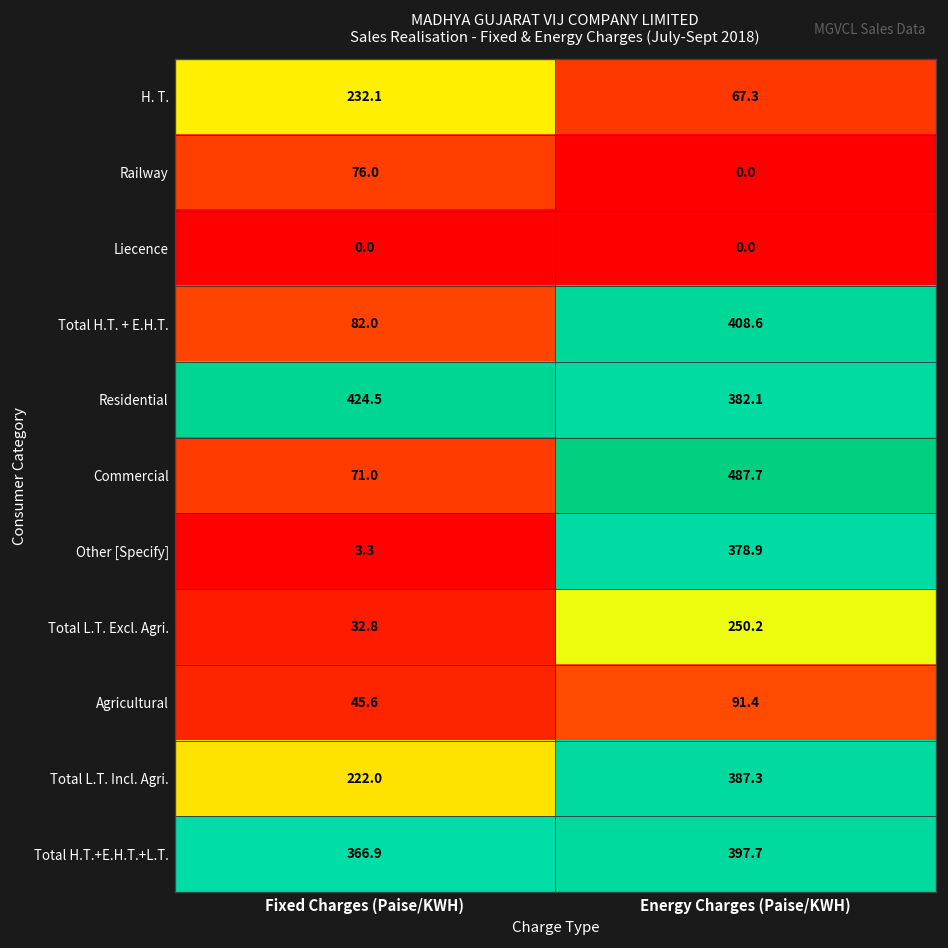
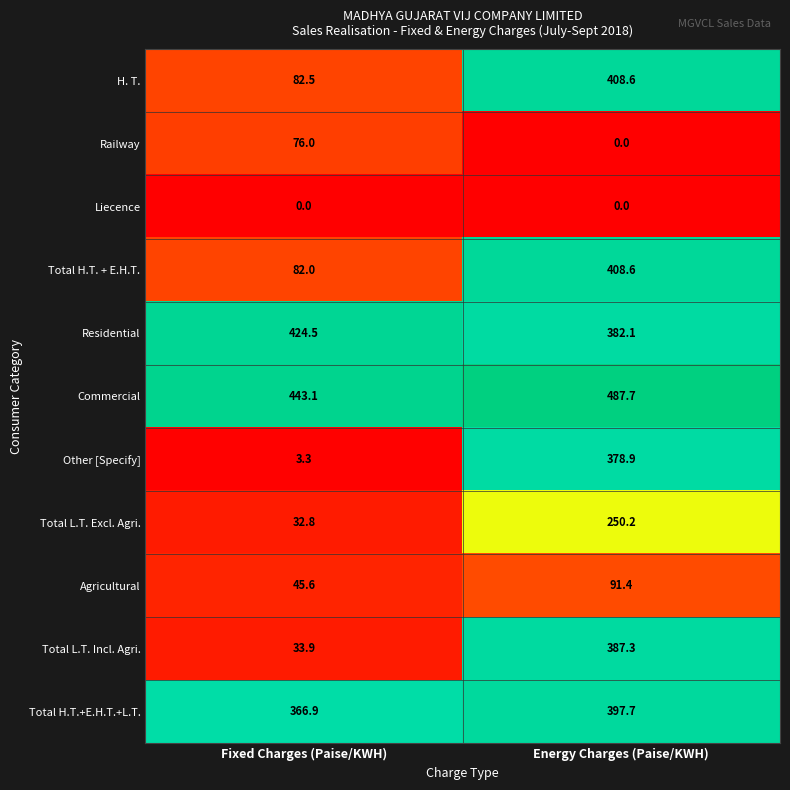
  {
    "H. T.": {
-     "Fixed Charges (Paise/KWH)": 232.1,
-     "Energy Charges (Paise/KWH)": 67.3
+     "Fixed Charges (Paise/KWH)": 82.5,
+     "Energy Charges (Paise/KWH)": 408.6
    },
    "Railway": {
      "Fixed Charges (Paise/KWH)": 76.0,
      "Energy Charges (Paise/KWH)": 0.0
    },
    "Liecence": {
      "Fixed Charges (Paise/KWH)": 0.0,
      "Energy Charges (Paise/KWH)": 0.0
    },
    "Total H.T. + E.H.T.": {
      "Fixed Charges (Paise/KWH)": 82.0,
      "Energy Charges (Paise/KWH)": 408.6
    },
    "Residential": {
      "Fixed Charges (Paise/KWH)": 424.5,
      "Energy Charges (Paise/KWH)": 382.1
    },
    "Commercial": {
-     "Fixed Charges (Paise/KWH)": 71.0,
+     "Fixed Charges (Paise/KWH)": 443.1,
      "Energy Charges (Paise/KWH)": 487.7
    },
    "Other [Specify]": {
      "Fixed Charges (Paise/KWH)": 3.3,
      "Energy Charges (Paise/KWH)": 378.9
    },
    "Total L.T. Excl. Agri.": {
      "Fixed Charges (Paise/KWH)": 32.8,
      "Energy Charges (Paise/KWH)": 250.2
    },
    "Agricultural": {
      "Fixed Charges (Paise/KWH)": 45.6,
      "Energy Charges (Paise/KWH)": 91.4
    },
    "Total L.T. Incl. Agri.": {
-     "Fixed Charges (Paise/KWH)": 222.0,
+     "Fixed Charges (Paise/KWH)": 33.9,
      "Energy Charges (Paise/KWH)": 387.3
    },
    "Total H.T.+E.H.T.+L.T.": {
      "Fixed Charges (Paise/KWH)": 366.9,
      "Energy Charges (Paise/KWH)": 397.7
    }
  }
